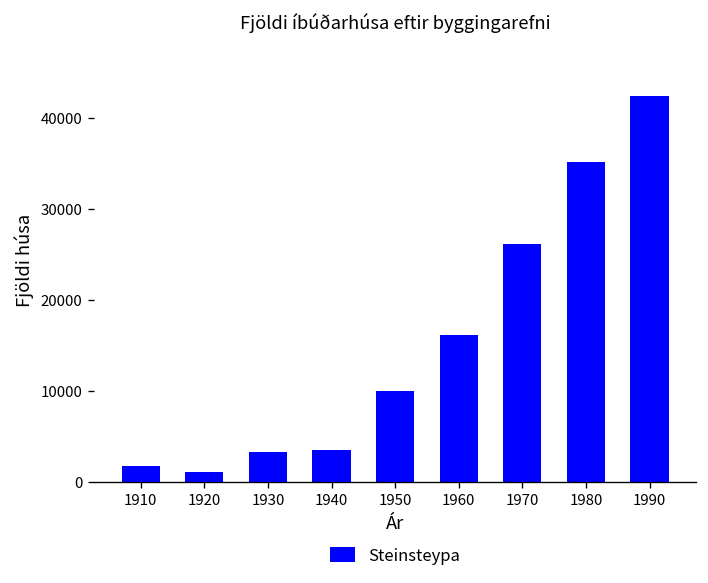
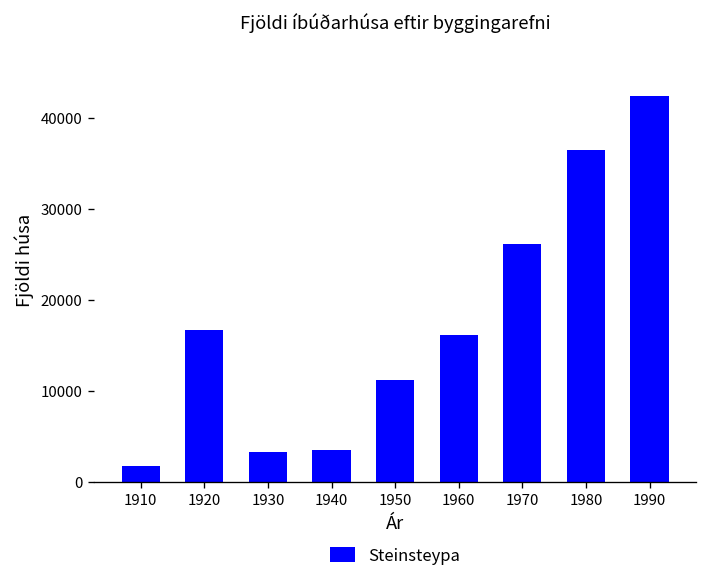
  {
    "1910": 2000,
-   "1920": 1000,
+   "1920": 17000,
    "1930": 3000,
    "1940": 3000,
-   "1950": 10000,
+   "1950": 11000,
    "1960": 16000,
    "1970": 26000,
-   "1980": 35000,
+   "1980": 36000,
    "1990": 42000
  }
